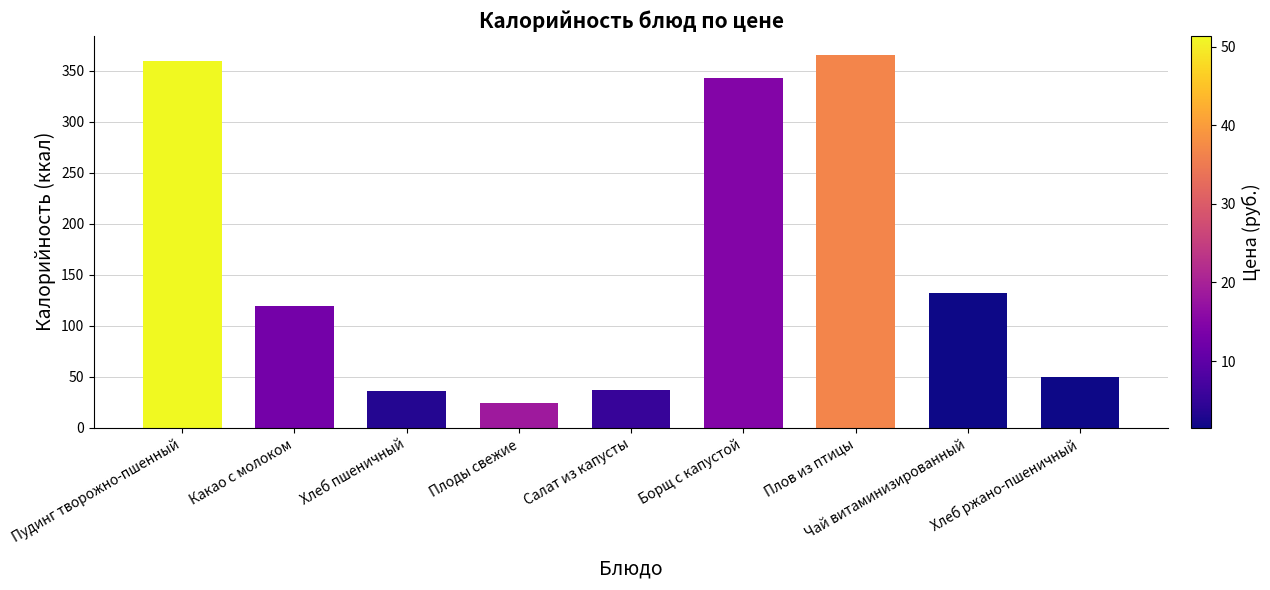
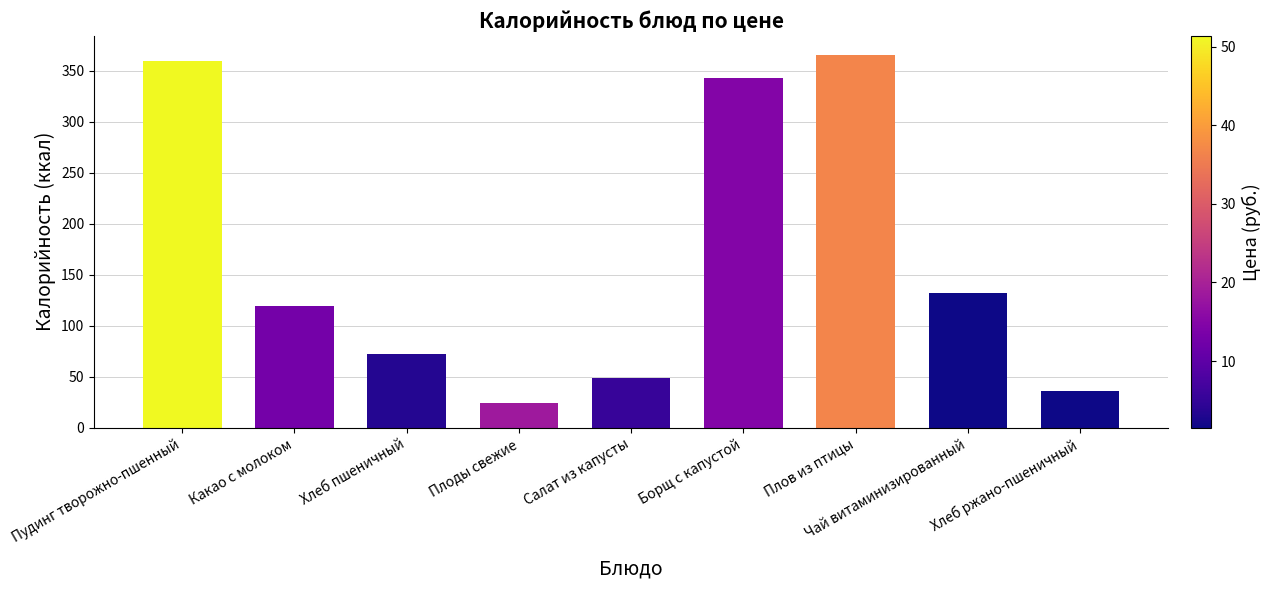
  {
    "Пудинг творожно-пшенный": 360,
    "Какао с молоком": 119,
-   "Хлеб пшеничный": 36,
+   "Хлеб пшеничный": 72,
    "Плоды свежие": 24,
-   "Салат из капусты": 37,
+   "Салат из капусты": 49,
    "Борщ с капустой": 343,
    "Плов из птицы": 366,
    "Чай витаминизированный": 132,
-   "Хлеб ржано-пшеничный": 50
+   "Хлеб ржано-пшеничный": 36
  }
